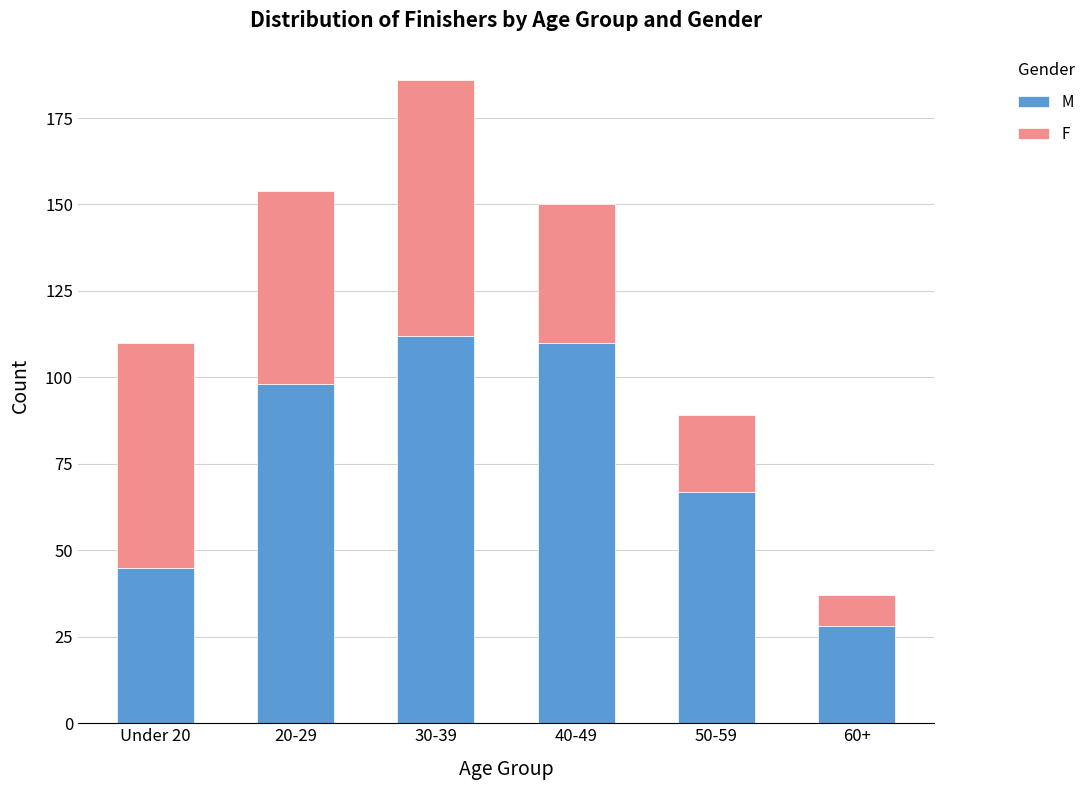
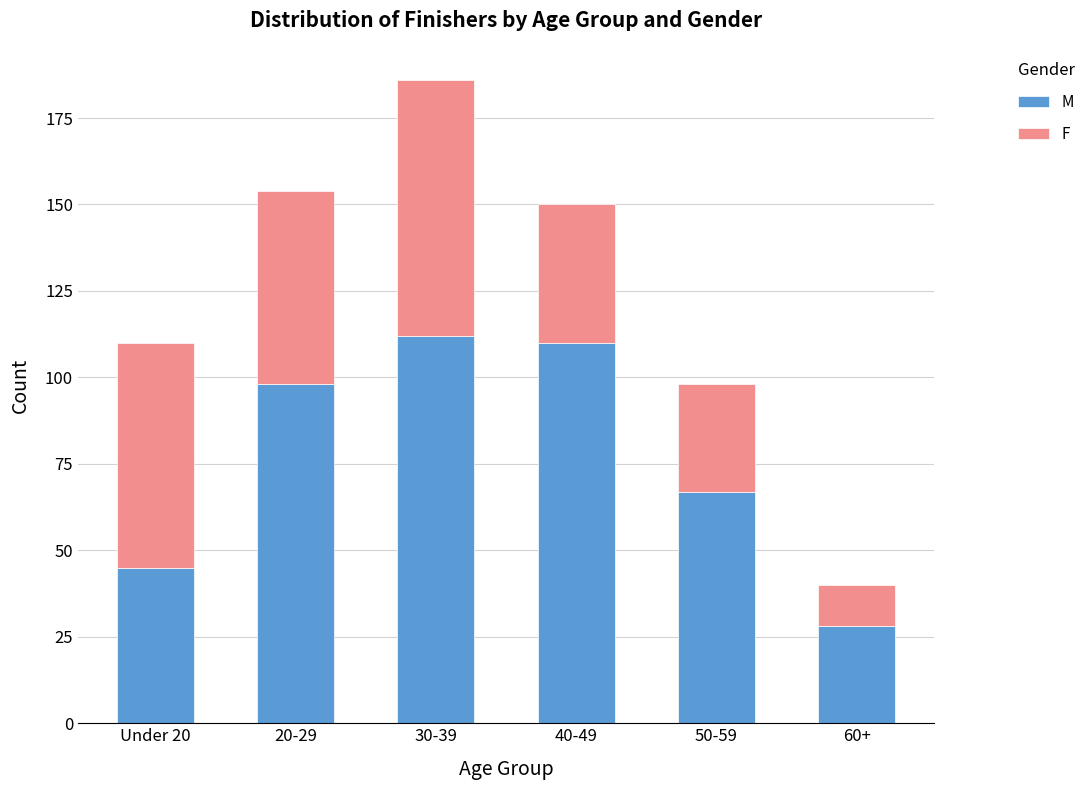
  {
    "M": {
      "Under 20": 45,
      "20-29": 98,
      "30-39": 112,
      "40-49": 110,
      "50-59": 67,
      "60+": 28
    },
    "F": {
      "Under 20": 65,
      "20-29": 56,
      "30-39": 74,
      "40-49": 40,
-     "50-59": 22,
-     "60+": 9
+     "50-59": 31,
+     "60+": 12
    }
  }
